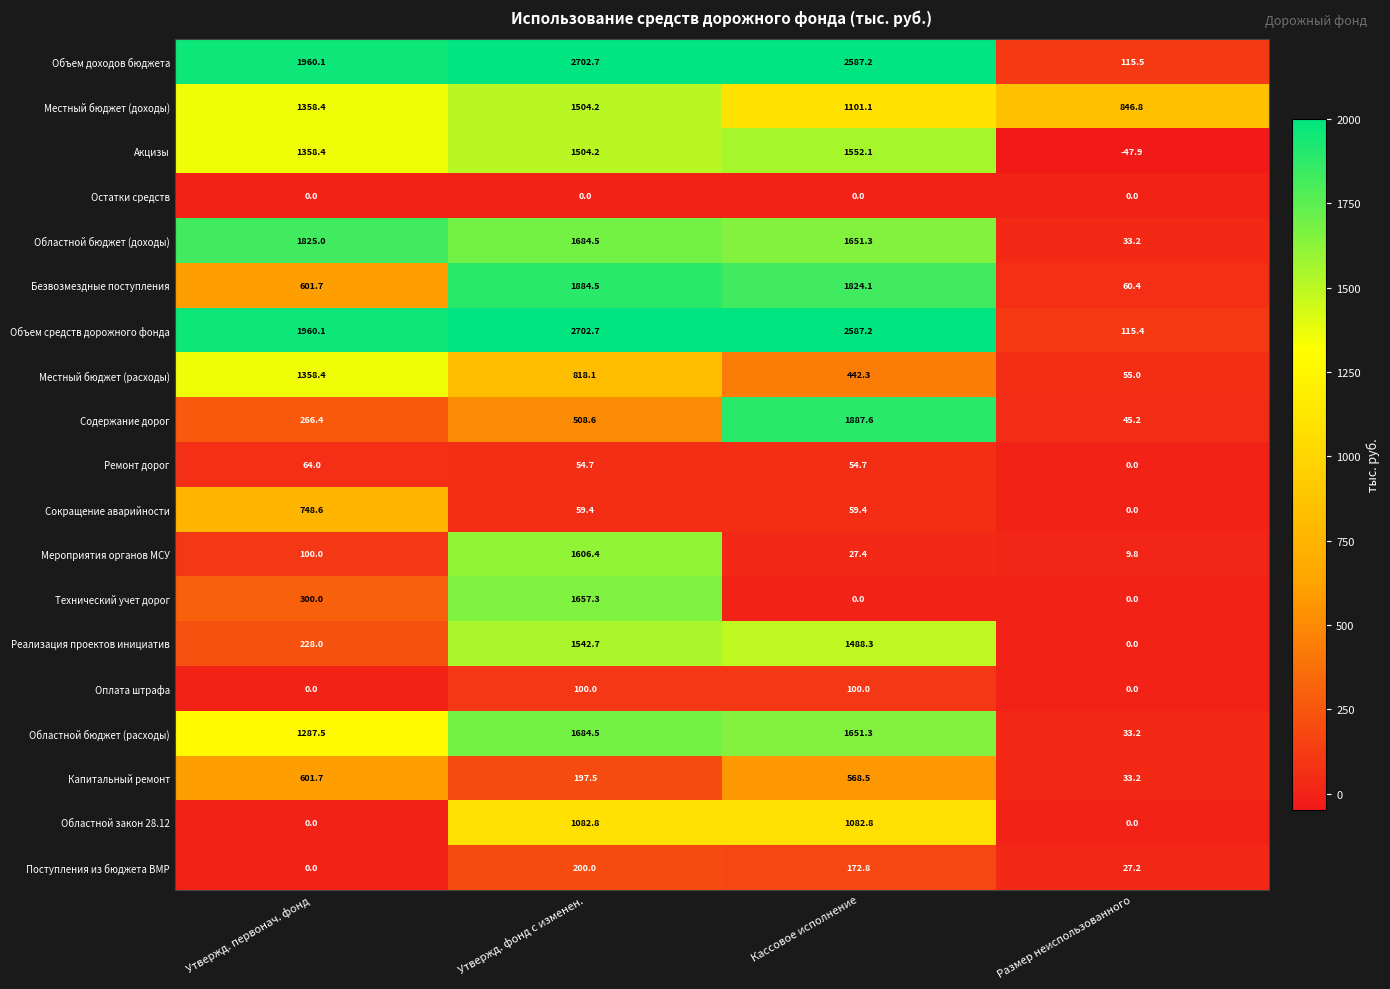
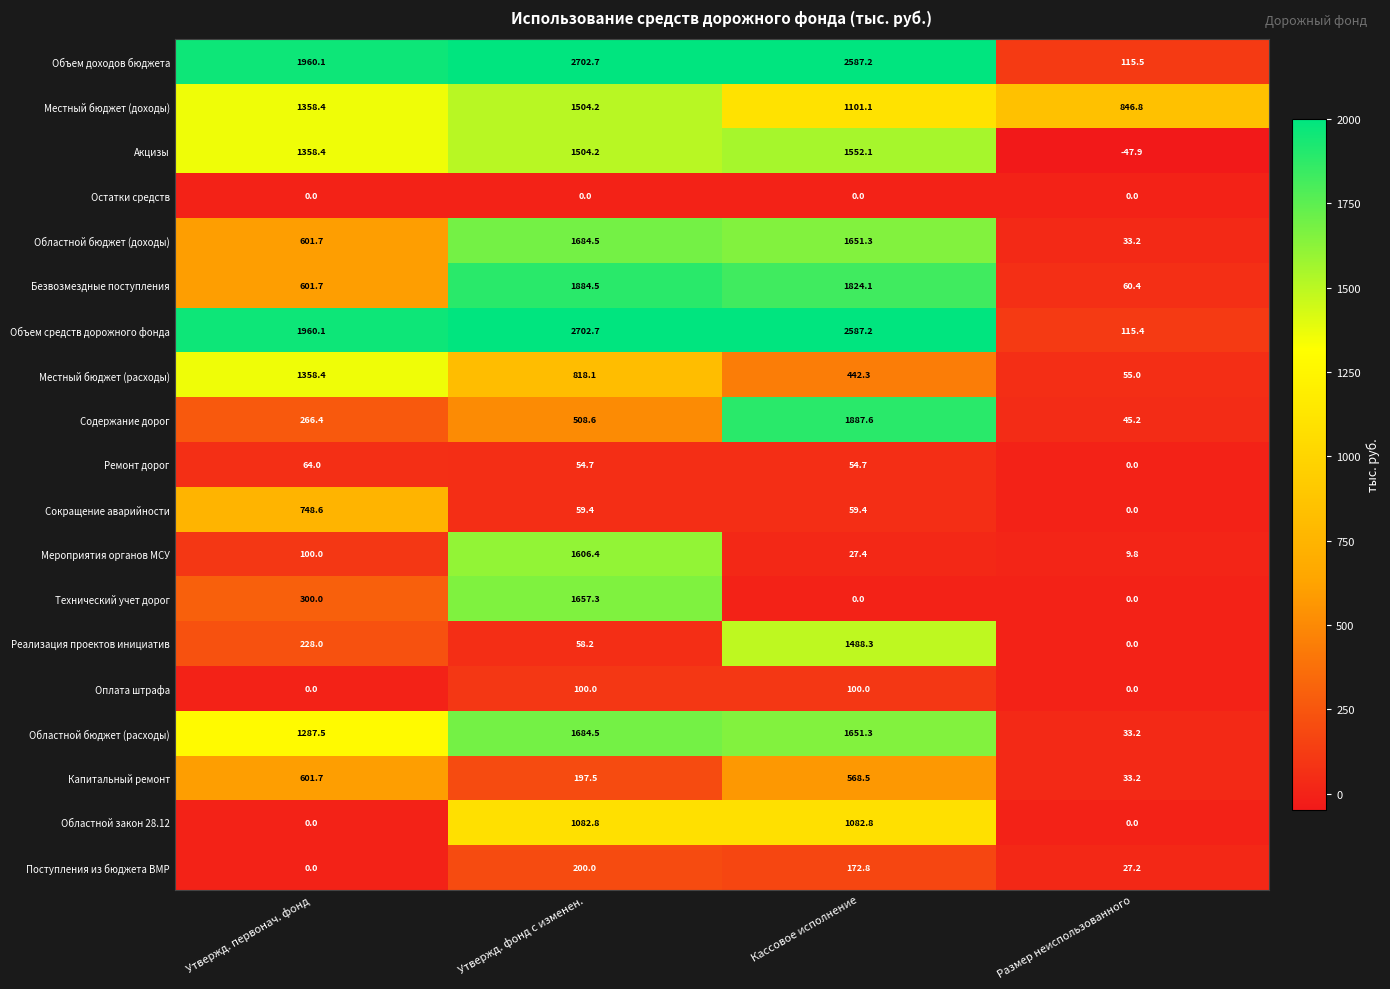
  {
    "Объем доходов бюджета": {
      "Утвержд. первонач. фонд": 1960.1,
      "Утвержд. фонд с изменен.": 2702.7,
      "Кассовое исполнение": 2587.2,
      "Размер неиспользованного": 115.5
    },
    "Местный бюджет (доходы)": {
      "Утвержд. первонач. фонд": 1358.4,
      "Утвержд. фонд с изменен.": 1504.2,
      "Кассовое исполнение": 1101.1,
      "Размер неиспользованного": 846.8
    },
    "Акцизы": {
      "Утвержд. первонач. фонд": 1358.4,
      "Утвержд. фонд с изменен.": 1504.2,
      "Кассовое исполнение": 1552.1,
      "Размер неиспользованного": -47.9
    },
    "Остатки средств": {
      "Утвержд. первонач. фонд": 0.0,
      "Утвержд. фонд с изменен.": 0.0,
      "Кассовое исполнение": 0.0,
      "Размер неиспользованного": 0.0
    },
    "Областной бюджет (доходы)": {
-     "Утвержд. первонач. фонд": 1825.0,
+     "Утвержд. первонач. фонд": 601.7,
      "Утвержд. фонд с изменен.": 1684.5,
      "Кассовое исполнение": 1651.3,
      "Размер неиспользованного": 33.2
    },
    "Безвозмездные поступления": {
      "Утвержд. первонач. фонд": 601.7,
      "Утвержд. фонд с изменен.": 1884.5,
      "Кассовое исполнение": 1824.1,
      "Размер неиспользованного": 60.4
    },
    "Объем средств дорожного фонда": {
      "Утвержд. первонач. фонд": 1960.1,
      "Утвержд. фонд с изменен.": 2702.7,
      "Кассовое исполнение": 2587.2,
      "Размер неиспользованного": 115.4
    },
    "Местный бюджет (расходы)": {
      "Утвержд. первонач. фонд": 1358.4,
      "Утвержд. фонд с изменен.": 818.1,
      "Кассовое исполнение": 442.3,
      "Размер неиспользованного": 55.0
    },
    "Содержание дорог": {
      "Утвержд. первонач. фонд": 266.4,
      "Утвержд. фонд с изменен.": 508.6,
      "Кассовое исполнение": 1887.6,
      "Размер неиспользованного": 45.2
    },
    "Ремонт дорог": {
      "Утвержд. первонач. фонд": 64.0,
      "Утвержд. фонд с изменен.": 54.7,
      "Кассовое исполнение": 54.7,
      "Размер неиспользованного": 0.0
    },
    "Сокращение аварийности": {
      "Утвержд. первонач. фонд": 748.6,
      "Утвержд. фонд с изменен.": 59.4,
      "Кассовое исполнение": 59.4,
      "Размер неиспользованного": 0.0
    },
    "Мероприятия органов МСУ": {
      "Утвержд. первонач. фонд": 100.0,
      "Утвержд. фонд с изменен.": 1606.4,
      "Кассовое исполнение": 27.4,
      "Размер неиспользованного": 9.8
    },
    "Технический учет дорог": {
      "Утвержд. первонач. фонд": 300.0,
      "Утвержд. фонд с изменен.": 1657.3,
      "Кассовое исполнение": 0.0,
      "Размер неиспользованного": 0.0
    },
    "Реализация проектов инициатив": {
      "Утвержд. первонач. фонд": 228.0,
-     "Утвержд. фонд с изменен.": 1542.7,
+     "Утвержд. фонд с изменен.": 58.2,
      "Кассовое исполнение": 1488.3,
      "Размер неиспользованного": 0.0
    },
    "Оплата штрафа": {
      "Утвержд. первонач. фонд": 0.0,
      "Утвержд. фонд с изменен.": 100.0,
      "Кассовое исполнение": 100.0,
      "Размер неиспользованного": 0.0
    },
    "Областной бюджет (расходы)": {
      "Утвержд. первонач. фонд": 1287.5,
      "Утвержд. фонд с изменен.": 1684.5,
      "Кассовое исполнение": 1651.3,
      "Размер неиспользованного": 33.2
    },
    "Капитальный ремонт": {
      "Утвержд. первонач. фонд": 601.7,
      "Утвержд. фонд с изменен.": 197.5,
      "Кассовое исполнение": 568.5,
      "Размер неиспользованного": 33.2
    },
    "Областной закон 28.12": {
      "Утвержд. первонач. фонд": 0.0,
      "Утвержд. фонд с изменен.": 1082.8,
      "Кассовое исполнение": 1082.8,
      "Размер неиспользованного": 0.0
    },
    "Поступления из бюджета ВМР": {
      "Утвержд. первонач. фонд": 0.0,
      "Утвержд. фонд с изменен.": 200.0,
      "Кассовое исполнение": 172.8,
      "Размер неиспользованного": 27.2
    }
  }
